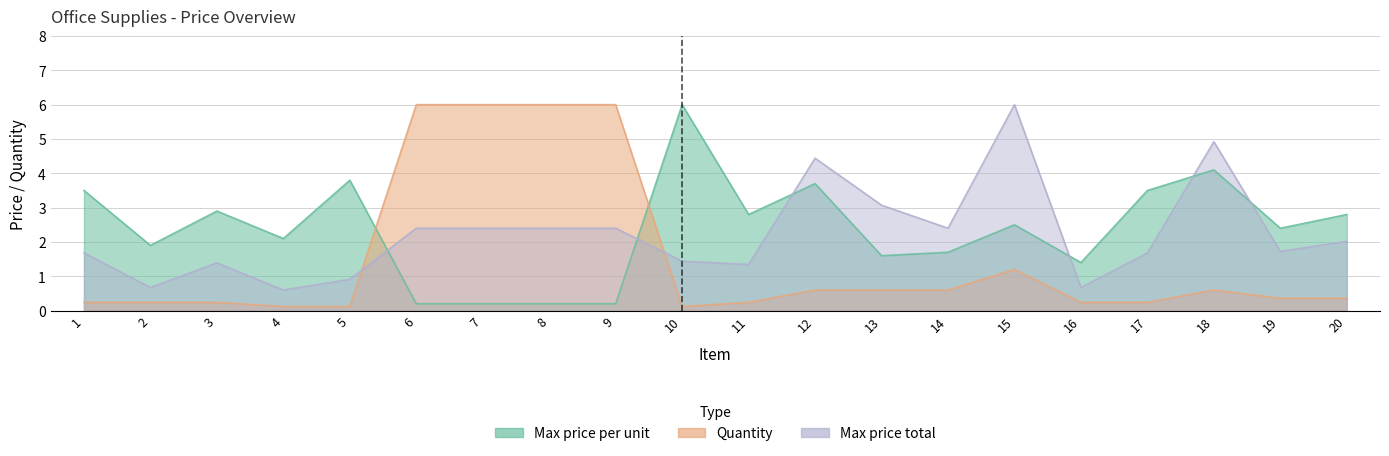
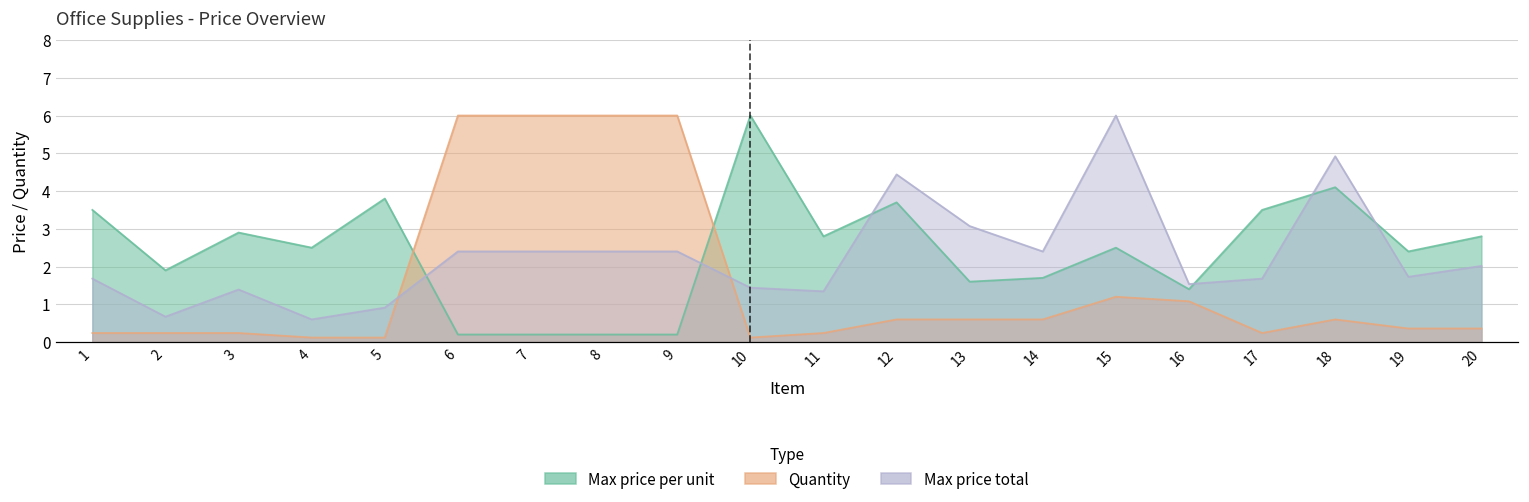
  {
    "Max price per unit": {
      "1": 3.5,
      "2": 1.9,
      "3": 2.9,
-     "4": 2.1,
+     "4": 2.5,
      "5": 3.8,
      "6": 0.2,
      "7": 0.2,
      "8": 0.2,
      "9": 0.2,
      "10": 6.0,
      "11": 2.8,
      "12": 3.7,
      "13": 1.6,
      "14": 1.7,
      "15": 2.5,
      "16": 1.4,
      "17": 3.5,
      "18": 4.1,
      "19": 2.4,
      "20": 2.8
    },
    "Quantity": {
      "1": 0.2,
      "2": 0.2,
      "3": 0.2,
      "4": 0.1,
      "5": 0.1,
      "6": 6.0,
      "7": 6.0,
      "8": 6.0,
      "9": 6.0,
      "10": 0.1,
      "11": 0.2,
      "12": 0.6,
      "13": 0.6,
      "14": 0.6,
      "15": 1.2,
-     "16": 0.2,
+     "16": 1.1,
      "17": 0.2,
      "18": 0.6,
      "19": 0.4,
      "20": 0.4
    },
    "Max price total": {
      "1": 1.7,
      "2": 0.7,
      "3": 1.4,
      "4": 0.6,
      "5": 0.9,
      "6": 2.4,
      "7": 2.4,
      "8": 2.4,
      "9": 2.4,
      "10": 1.4,
      "11": 1.3,
      "12": 4.4,
      "13": 3.1,
      "14": 2.4,
      "15": 6.0,
-     "16": 0.7,
+     "16": 1.5,
      "17": 1.7,
      "18": 4.9,
      "19": 1.7,
      "20": 2.0
    }
  }
